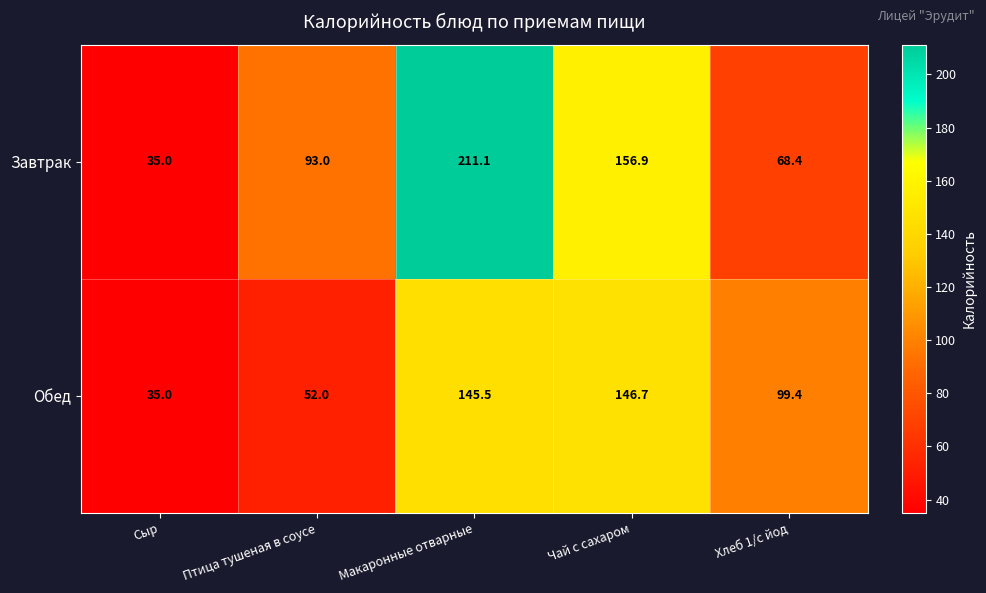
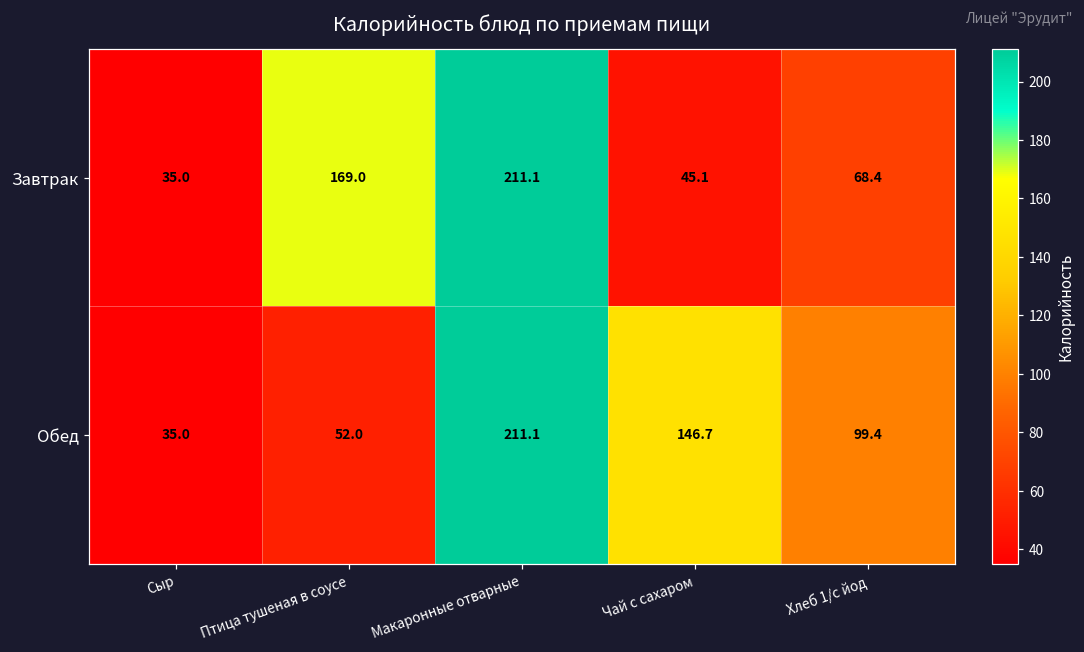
  {
    "Завтрак": {
      "Сыр": 35.0,
-     "Птица тушеная в соусе": 93.0,
+     "Птица тушеная в соусе": 169.0,
      "Макаронные отварные": 211.1,
-     "Чай с сахаром": 156.9,
+     "Чай с сахаром": 45.1,
      "Хлеб 1/с йод": 68.4
    },
    "Обед": {
      "Сыр": 35.0,
      "Птица тушеная в соусе": 52.0,
-     "Макаронные отварные": 145.5,
+     "Макаронные отварные": 211.1,
      "Чай с сахаром": 146.7,
      "Хлеб 1/с йод": 99.4
    }
  }
